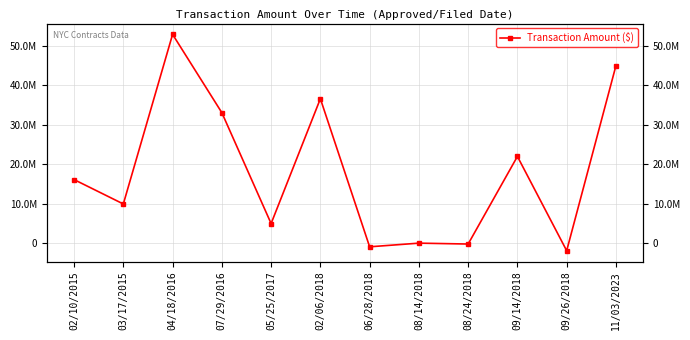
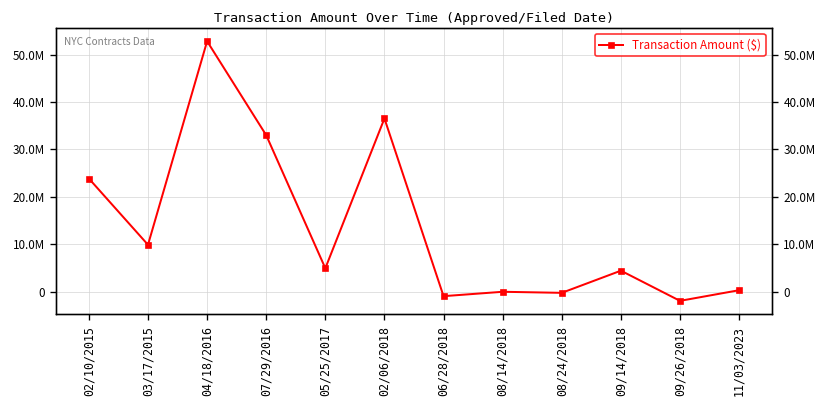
  {
-   "02/10/2015": 16000000,
+   "02/10/2015": 24000000,
    "03/17/2015": 10000000,
    "04/18/2016": 53000000,
    "07/29/2016": 33000000,
    "05/25/2017": 5000000,
    "02/06/2018": 37000000,
    "06/28/2018": -1000000,
    "08/14/2018": 0,
    "08/24/2018": 0,
-   "09/14/2018": 22000000,
+   "09/14/2018": 4000000,
    "09/26/2018": -2000000,
-   "11/03/2023": 45000000
+   "11/03/2023": 0
  }
